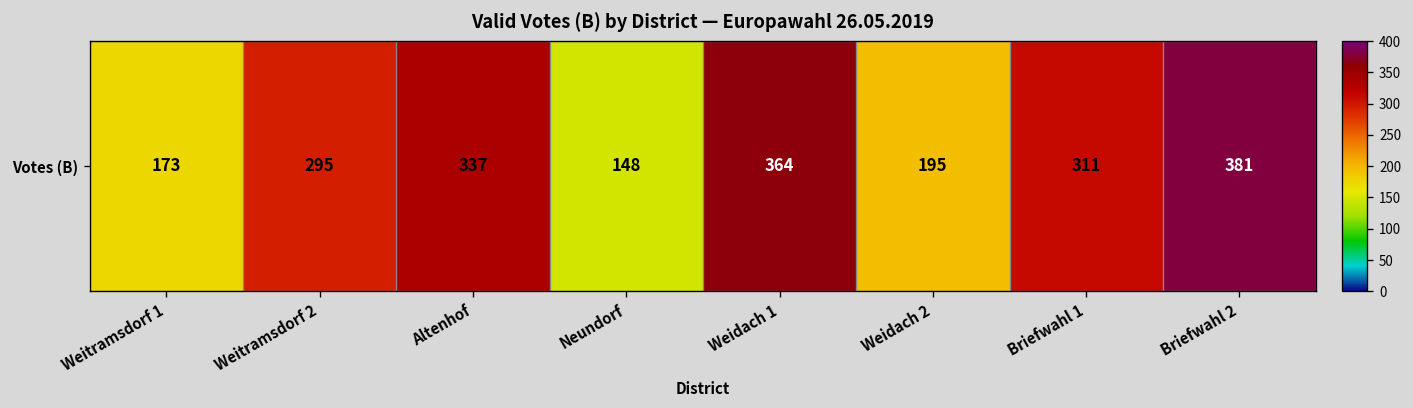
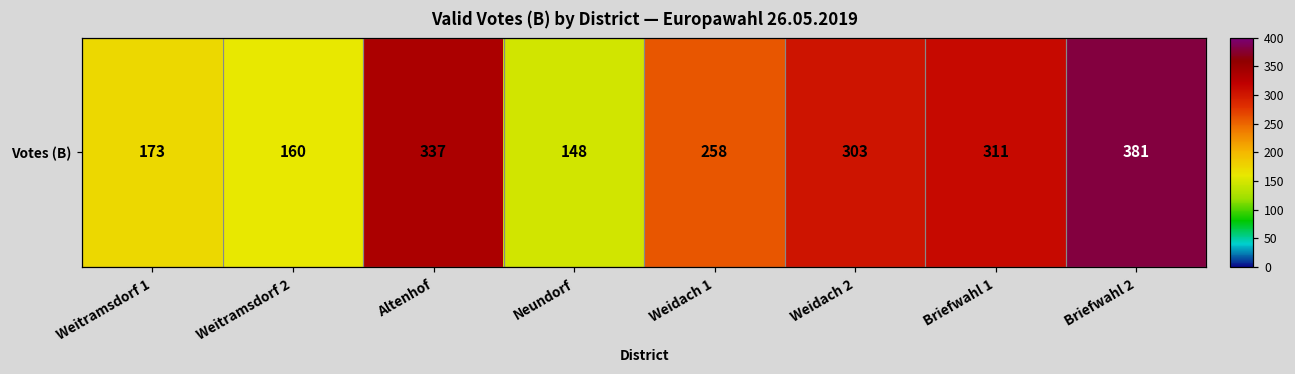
  {
    "Votes (B)": {
      "Weitramsdorf 1": 173,
-     "Weitramsdorf 2": 295,
+     "Weitramsdorf 2": 160,
      "Altenhof": 337,
      "Neundorf": 148,
-     "Weidach 1": 364,
-     "Weidach 2": 195,
+     "Weidach 1": 258,
+     "Weidach 2": 303,
      "Briefwahl 1": 311,
      "Briefwahl 2": 381
    }
  }
